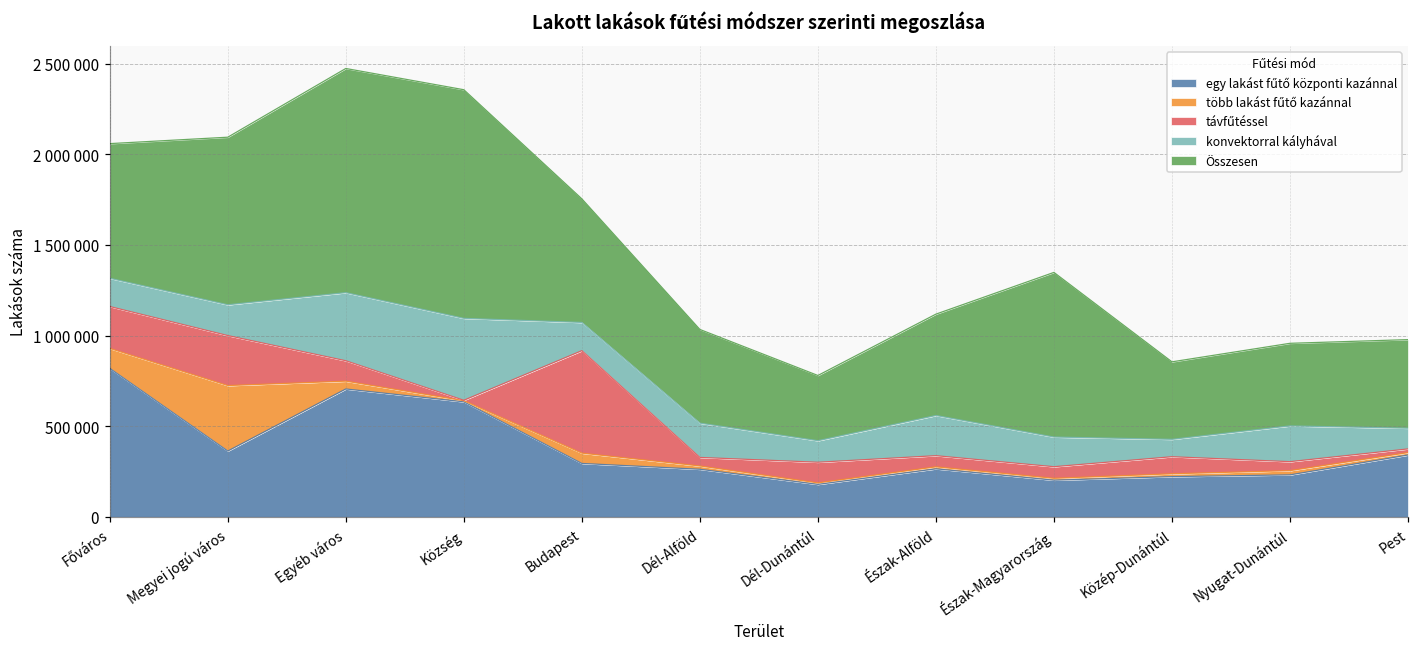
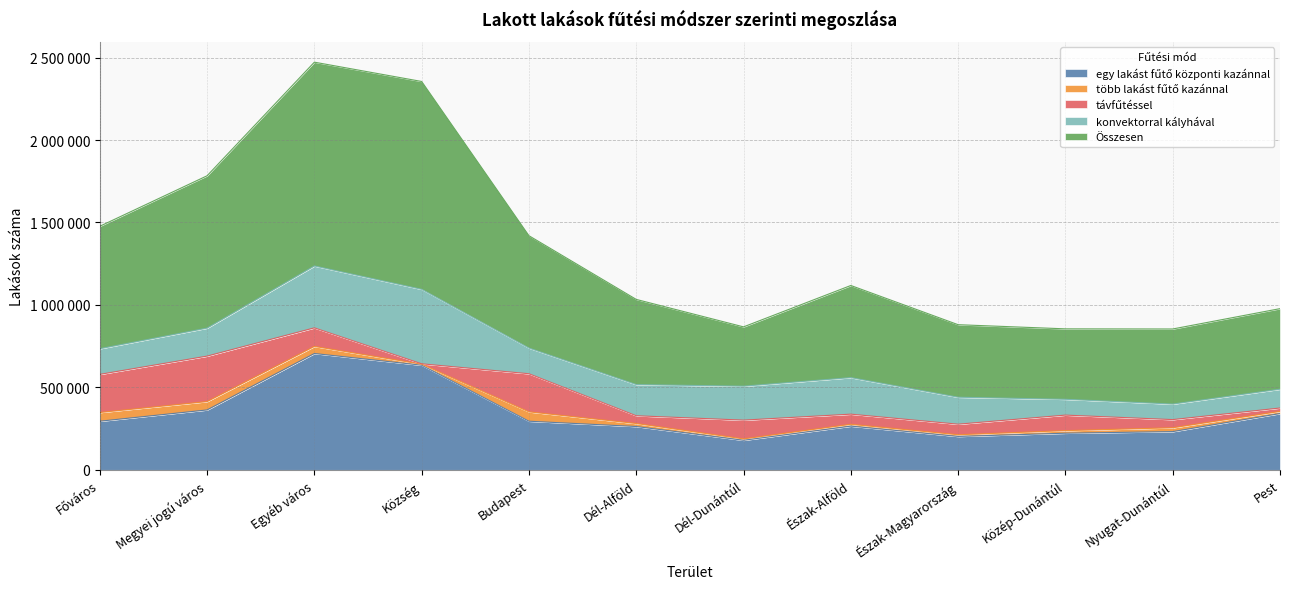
  {
    "egy lakást fűtő központi kazánnal": {
-     "Főváros": 820000,
+     "Főváros": 290000,
      "Megyei jogú város": 360000,
      "Egyéb város": 710000,
      "Budapest": 290000,
      "Dél-Alföld": 260000,
      "Nyugat-Dunántúl": 230000
    },
    "több lakást fűtő kazánnal": {
-     "Főváros": 110000,
-     "Megyei jogú város": 360000,
+     "Főváros": 50000,
+     "Megyei jogú város": 50000,
      "Egyéb város": 40000,
      "Budapest": 60000,
      "Dél-Alföld": 20000,
      "Nyugat-Dunántúl": 20000
    },
    "távfűtéssel": {
      "Főváros": 230000,
      "Megyei jogú város": 280000,
      "Egyéb város": 110000,
-     "Budapest": 570000,
+     "Budapest": 230000,
      "Dél-Alföld": 50000,
      "Dél-Dunántúl": 110000,
      "Észak-Alföld": 60000,
      "Észak-Magyarország": 60000,
      "Közép-Dunántúl": 90000,
      "Nyugat-Dunántúl": 50000,
      "Pest": 20000
    },
    "konvektorral kályhával": {
      "Főváros": 160000,
      "Megyei jogú város": 170000,
      "Egyéb város": 380000,
      "Község": 450000,
      "Budapest": 160000,
      "Dél-Alföld": 190000,
-     "Dél-Dunántúl": 120000,
+     "Dél-Dunántúl": 210000,
      "Észak-Alföld": 220000,
      "Észak-Magyarország": 160000,
      "Közép-Dunántúl": 100000,
-     "Nyugat-Dunántúl": 200000,
+     "Nyugat-Dunántúl": 90000,
      "Pest": 110000
    },
    "Összesen": {
      "Főváros": 740000,
      "Megyei jogú város": 920000,
      "Egyéb város": 1240000,
      "Község": 1260000,
      "Budapest": 680000,
      "Dél-Alföld": 520000,
      "Dél-Dunántúl": 360000,
      "Észak-Alföld": 560000,
-     "Észak-Magyarország": 910000,
+     "Észak-Magyarország": 440000,
      "Közép-Dunántúl": 430000,
      "Nyugat-Dunántúl": 460000,
      "Pest": 490000
    }
  }
